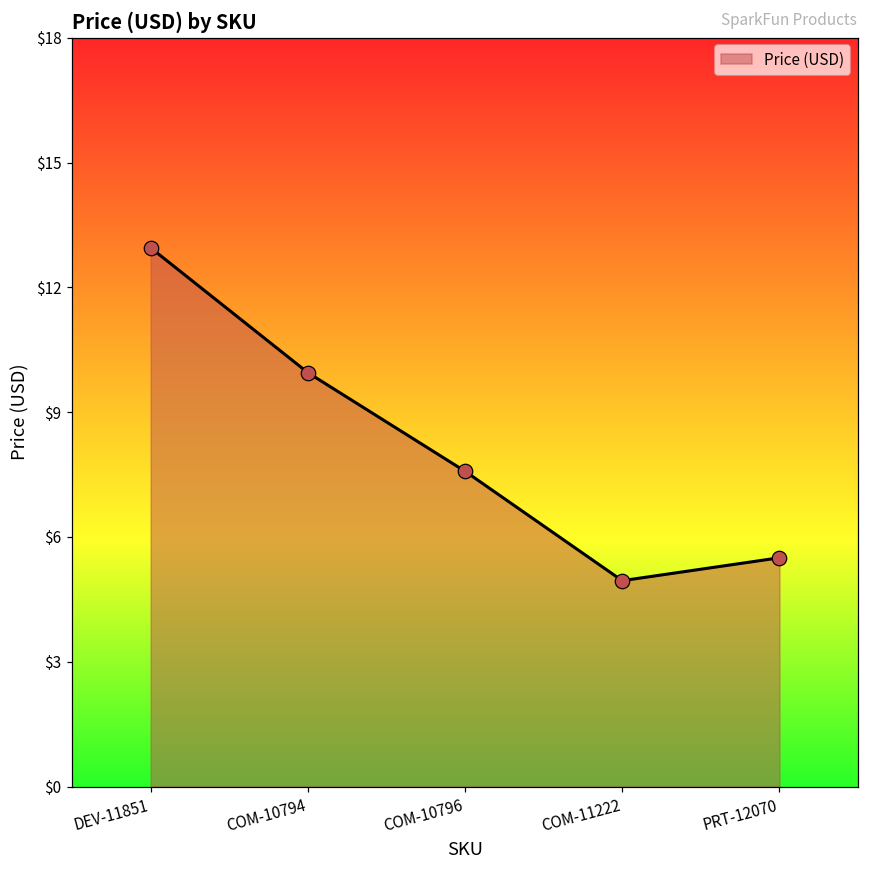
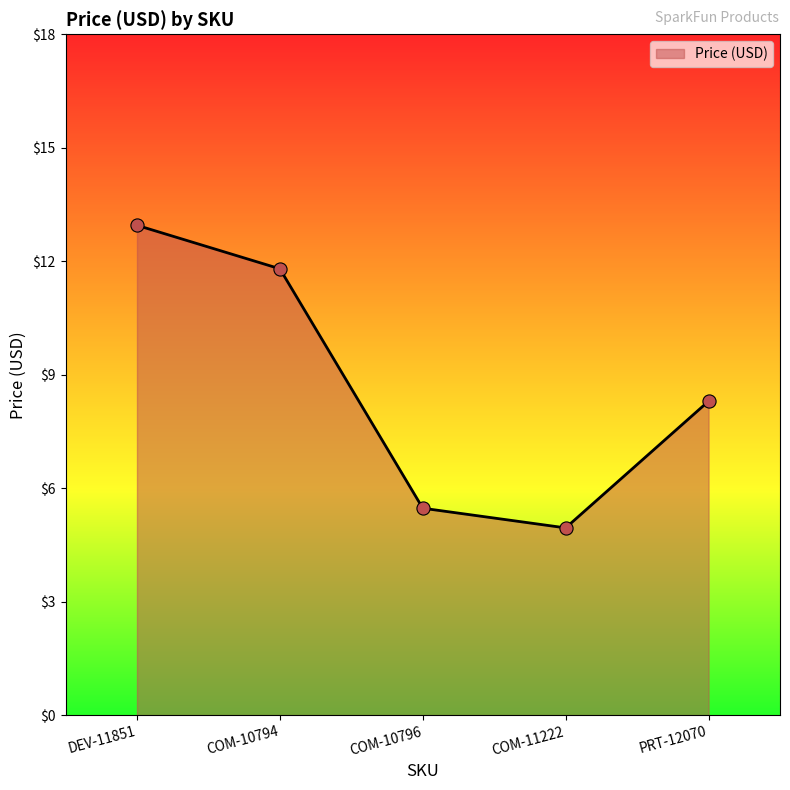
  {
    "DEV-11851": "$13.0",
-   "COM-10794": "$10.0",
-   "COM-10796": "$7.6",
+   "COM-10794": "$11.8",
+   "COM-10796": "$5.5",
    "COM-11222": "$5.0",
-   "PRT-12070": "$5.5"
+   "PRT-12070": "$8.3"
  }
